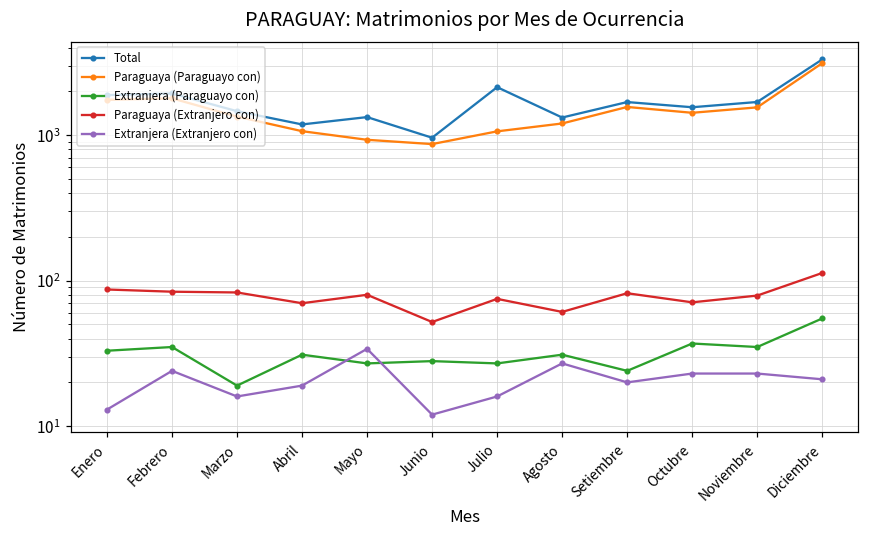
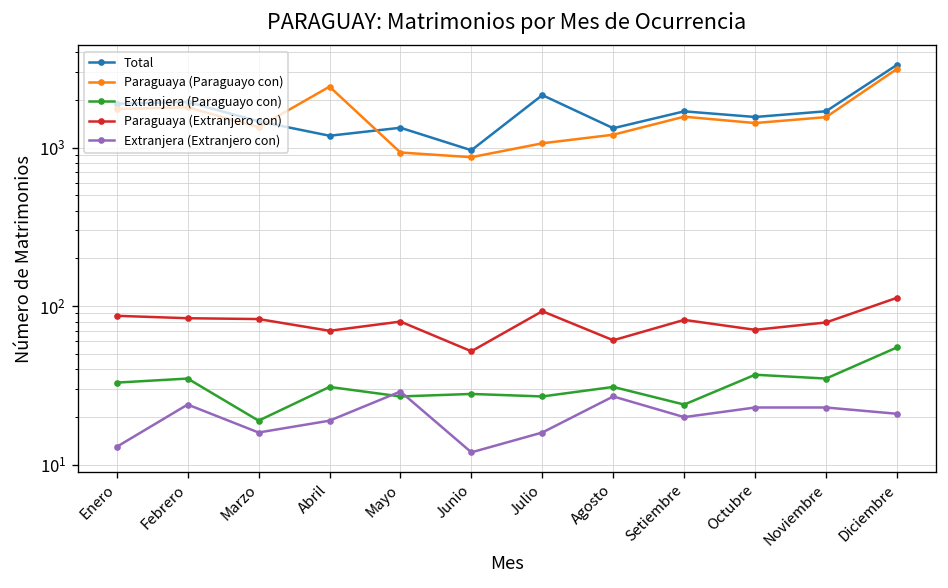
  {
    "Total": {
      "Abril": 1200,
      "Mayo": 1300,
      "Junio": 1000,
      "Julio": 2100,
      "Agosto": 1300,
      "Setiembre": 1700,
      "Octubre": 1600,
      "Noviembre": 1700,
      "Diciembre": 3300
    },
    "Paraguaya (Paraguayo con)": {
-     "Abril": 1100,
+     "Abril": 2400,
      "Mayo": 900,
      "Junio": 900,
      "Julio": 1100,
      "Agosto": 1200,
      "Setiembre": 1600,
      "Octubre": 1400,
      "Noviembre": 1600,
      "Diciembre": 3100
    },
    "Extranjera (Paraguayo con)": {
      "Enero": 33,
      "Febrero": 35,
      "Marzo": 19,
      "Abril": 31,
      "Mayo": 27,
      "Junio": 28,
      "Julio": 27,
      "Agosto": 31,
      "Setiembre": 24,
      "Octubre": 37,
      "Noviembre": 35,
      "Diciembre": 55
    },
    "Paraguaya (Extranjero con)": {
      "Enero": 90,
      "Febrero": 80,
      "Marzo": 80,
      "Abril": 70,
      "Mayo": 80,
      "Junio": 52,
-     "Julio": 80,
+     "Julio": 90,
      "Agosto": 60,
      "Setiembre": 80,
      "Octubre": 70,
      "Noviembre": 80,
      "Diciembre": 110
    },
    "Extranjera (Extranjero con)": {
      "Enero": 13,
      "Febrero": 24,
      "Marzo": 16,
      "Abril": 19,
-     "Mayo": 34,
+     "Mayo": 29,
      "Junio": 12,
      "Julio": 16,
      "Agosto": 27,
      "Setiembre": 20,
      "Octubre": 23,
      "Noviembre": 23,
      "Diciembre": 21
    }
  }
